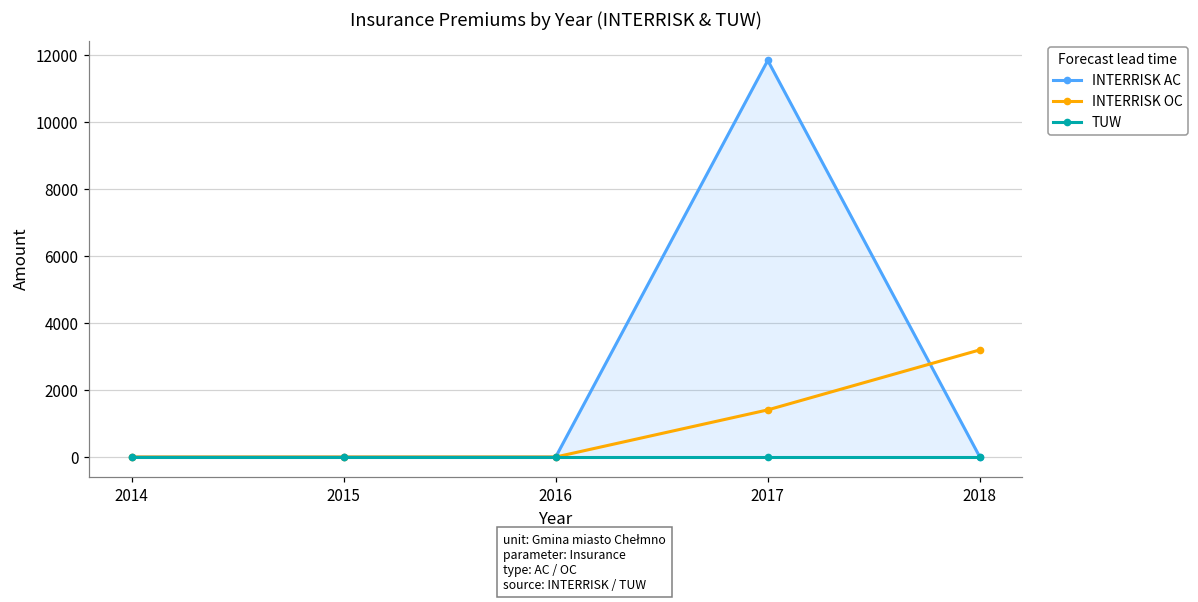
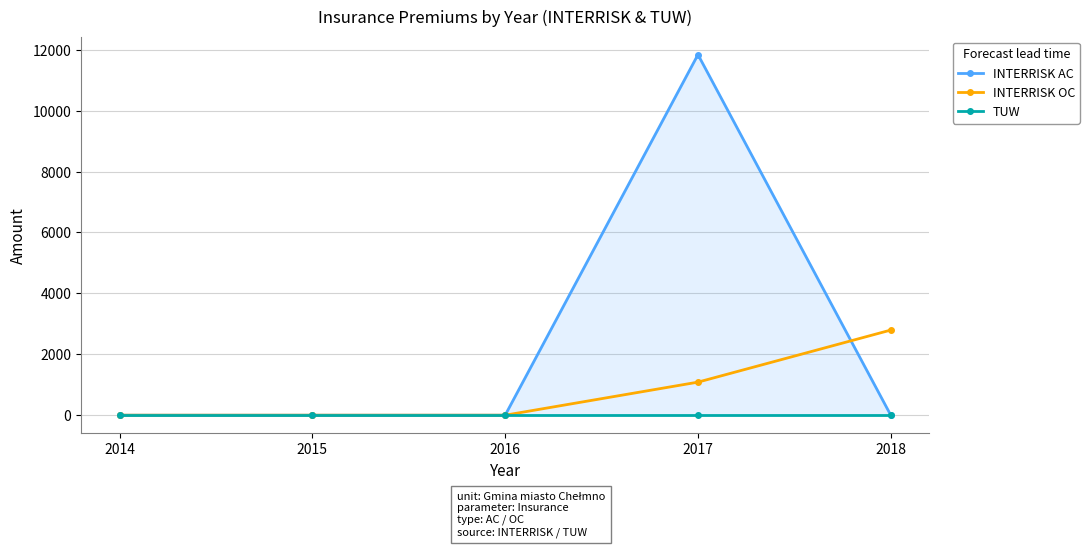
  {
    "INTERRISK AC": {
      "2017": 11800
    },
    "INTERRISK OC": {
-     "2017": 1400,
-     "2018": 3200
+     "2017": 1100,
+     "2018": 2800
    },
    "TUW": {
      "2017": 0
    }
  }
